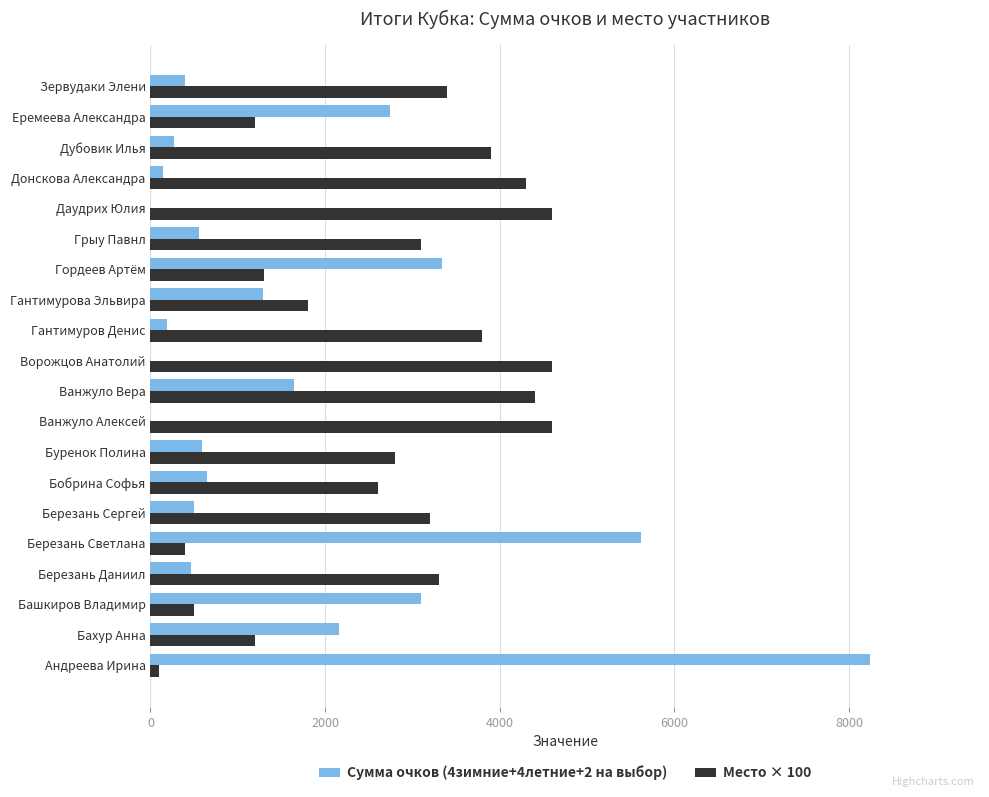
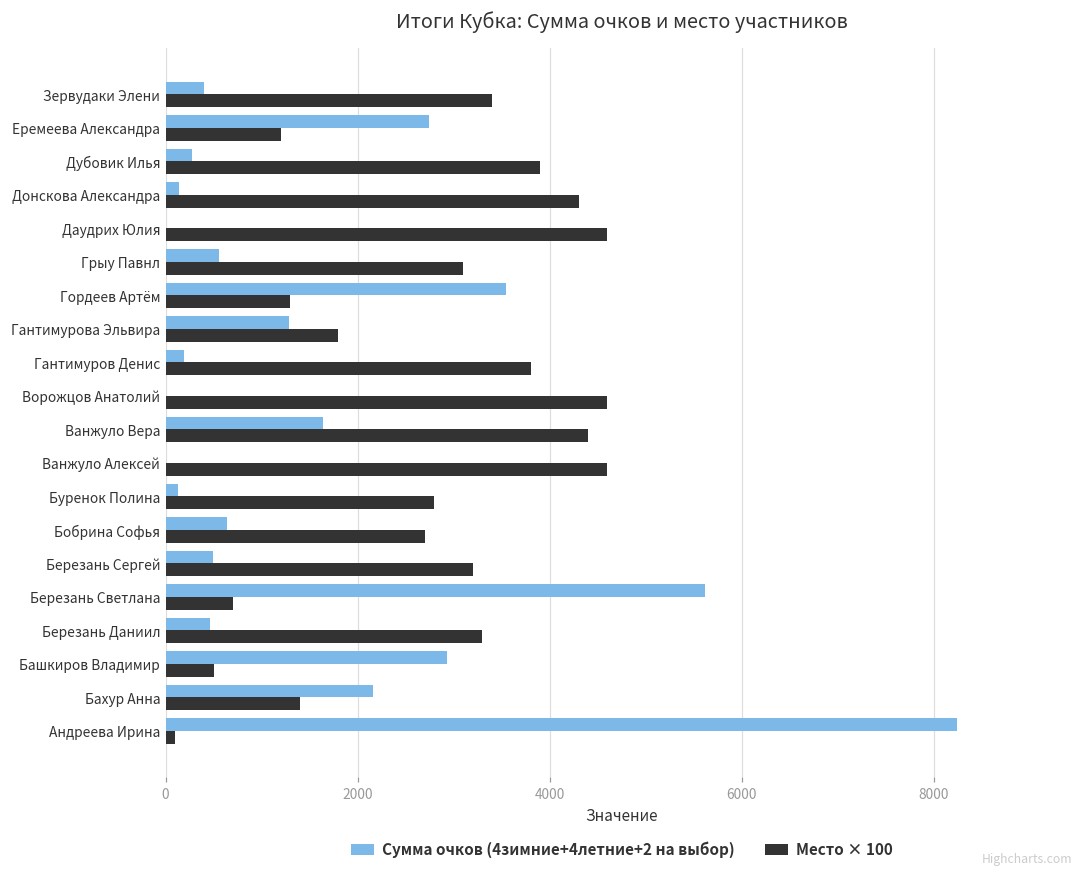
  {
    "Сумма очков (4зимние+4летние+2 на выбор)": {
      "Зервудаки Элени": 400,
      "Еремеева Александра": 2700,
      "Дубовик Илья": 300,
      "Донскова Александра": 100,
      "Даудрих Юлия": 0,
      "Грыу Павнл": 600,
-     "Гордеев Артём": 3300,
+     "Гордеев Артём": 3500,
      "Гантимурова Эльвира": 1300,
      "Гантимуров Денис": 200,
      "Ворожцов Анатолий": 0,
      "Ванжуло Вера": 1600,
      "Ванжуло Алексей": 0,
-     "Буренок Полина": 600,
+     "Буренок Полина": 100,
      "Бобрина Софья": 600,
      "Березань Сергей": 500,
      "Березань Светлана": 5600,
      "Березань Даниил": 500,
-     "Башкиров Владимир": 3100,
+     "Башкиров Владимир": 2900,
      "Бахур Анна": 2200,
      "Андреева Ирина": 8200
    },
    "Место × 100": {
      "Зервудаки Элени": 3400,
      "Еремеева Александра": 1200,
      "Дубовик Илья": 3900,
      "Донскова Александра": 4300,
      "Даудрих Юлия": 4600,
      "Грыу Павнл": 3100,
      "Гордеев Артём": 1300,
      "Гантимурова Эльвира": 1800,
      "Гантимуров Денис": 3800,
      "Ворожцов Анатолий": 4600,
      "Ванжуло Вера": 4400,
      "Ванжуло Алексей": 4600,
      "Буренок Полина": 2800,
-     "Бобрина Софья": 2600,
+     "Бобрина Софья": 2700,
      "Березань Сергей": 3200,
-     "Березань Светлана": 400,
+     "Березань Светлана": 700,
      "Березань Даниил": 3300,
      "Башкиров Владимир": 500,
-     "Бахур Анна": 1200,
+     "Бахур Анна": 1400,
      "Андреева Ирина": 100
    }
  }
